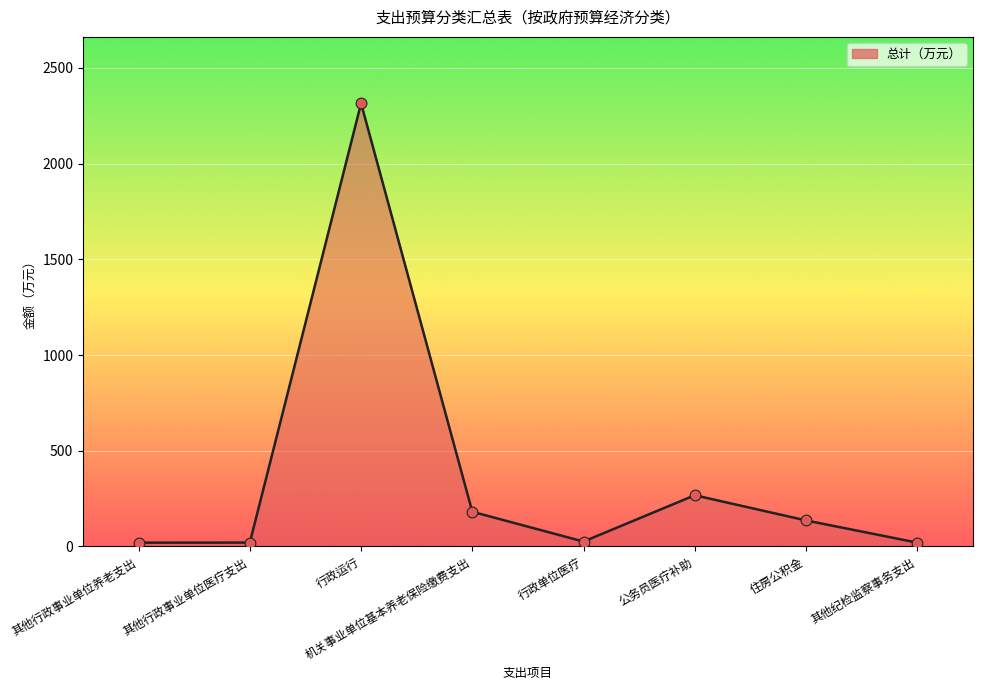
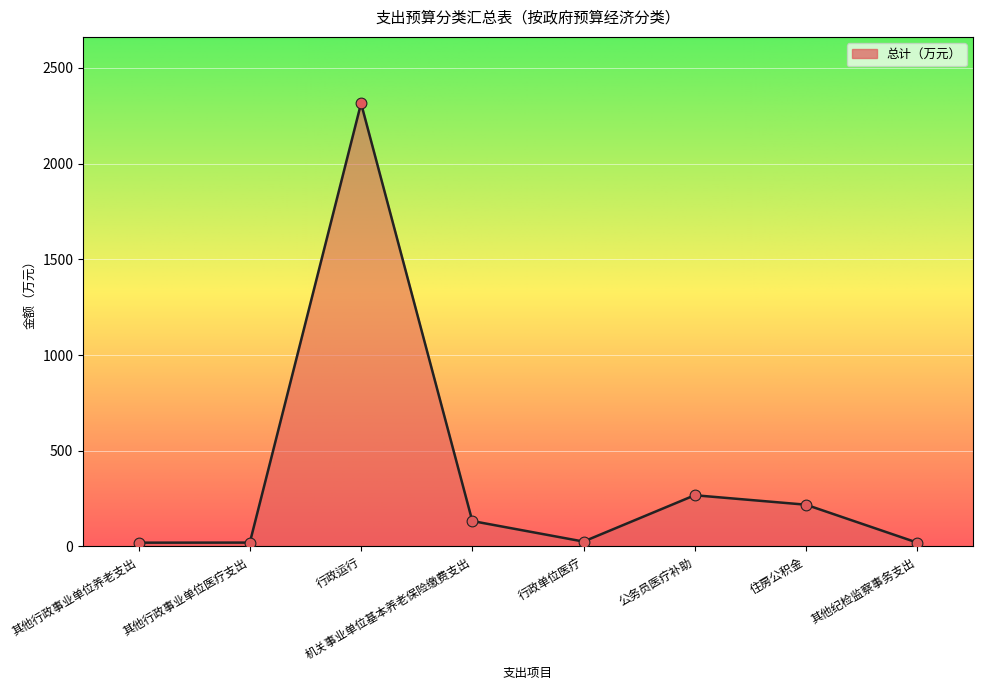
  {
    "其他行政事业单位养老支出": 20,
    "其他行政事业单位医疗支出": 20,
    "行政运行": 2320,
-   "机关事业单位基本养老保险缴费支出": 180,
+   "机关事业单位基本养老保险缴费支出": 130,
    "行政单位医疗": 30,
    "公务员医疗补助": 270,
-   "住房公积金": 140,
+   "住房公积金": 220,
    "其他纪检监察事务支出": 20
  }
